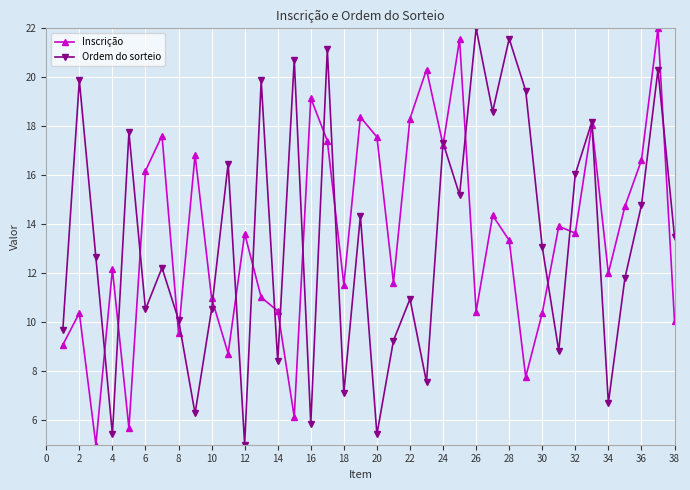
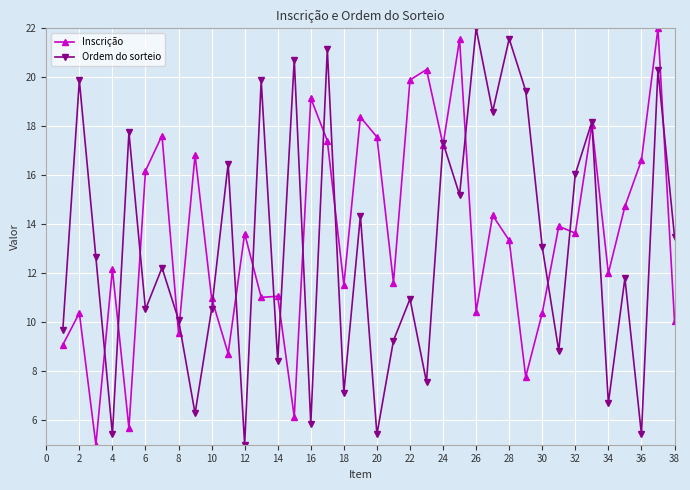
  {
    "Inscrição": {
      "2": 10.4,
      "4": 12.2,
      "6": 16.2,
      "8": 9.6,
      "10": 11.0,
      "12": 13.6,
-     "14": 10.5,
+     "14": 11.1,
      "16": 19.1,
      "18": 11.5,
      "20": 17.6,
-     "22": 18.3,
+     "22": 19.9,
      "26": 10.4,
      "28": 13.3,
      "30": 10.4,
      "32": 13.6,
      "34": 12.0,
      "36": 16.6,
      "38": 10.1
    },
    "Ordem do sorteio": {
      "2": 19.9,
      "4": 5.4,
      "6": 10.5,
      "8": 10.1,
      "10": 10.5,
      "12": 5.0,
      "14": 8.4,
      "16": 5.9,
      "18": 7.1,
      "20": 5.4,
      "22": 11.0,
      "26": 22.0,
      "28": 21.6,
      "30": 13.1,
      "32": 16.1,
      "34": 6.7,
-     "36": 14.8,
+     "36": 5.4,
      "38": 13.5
    }
  }
